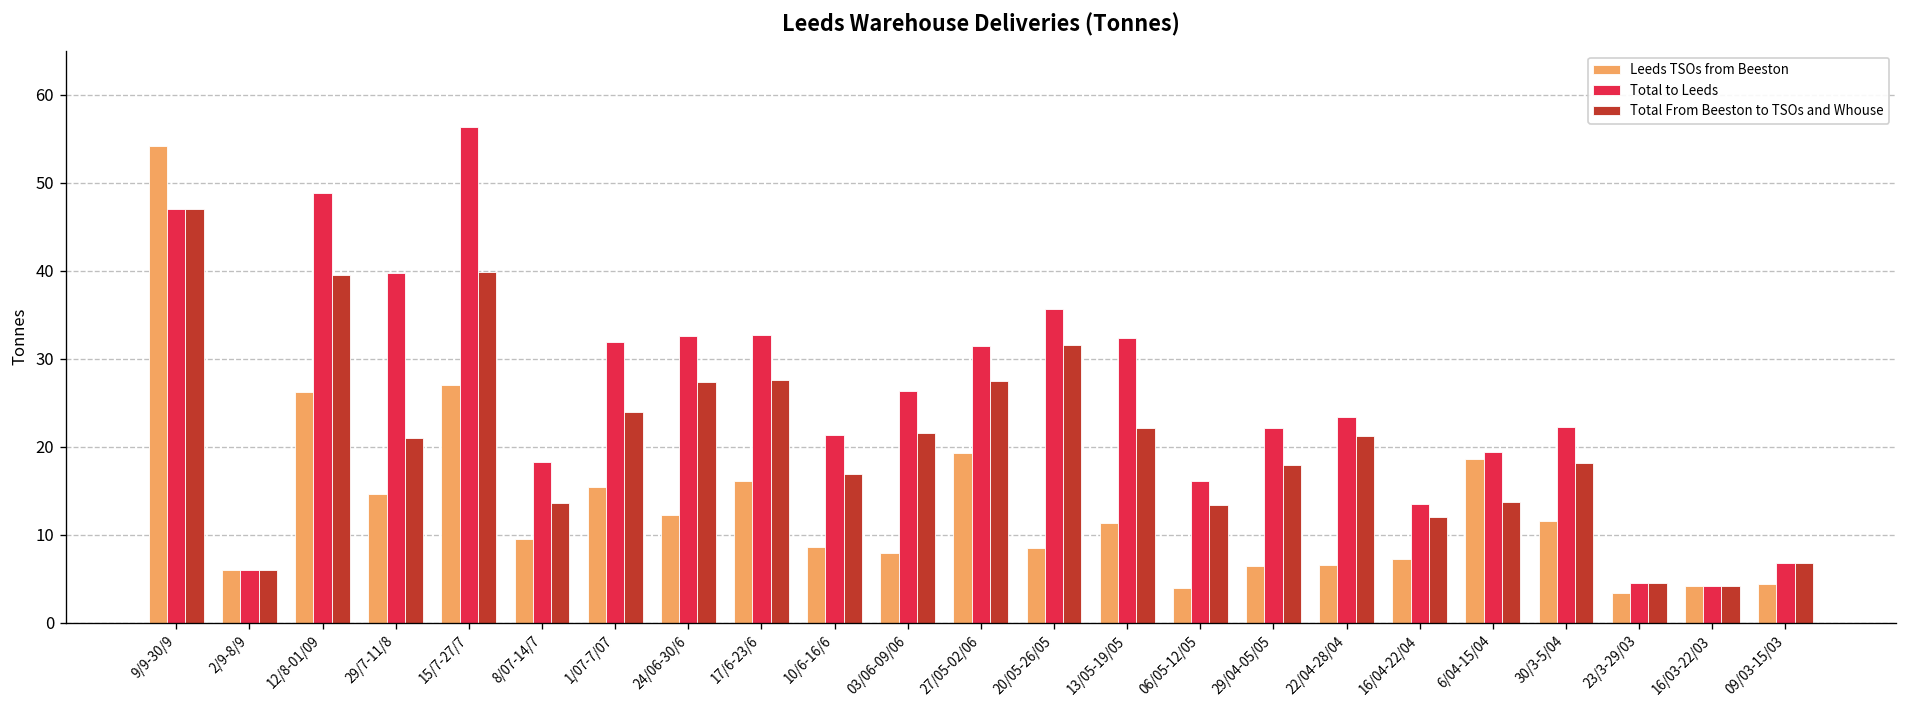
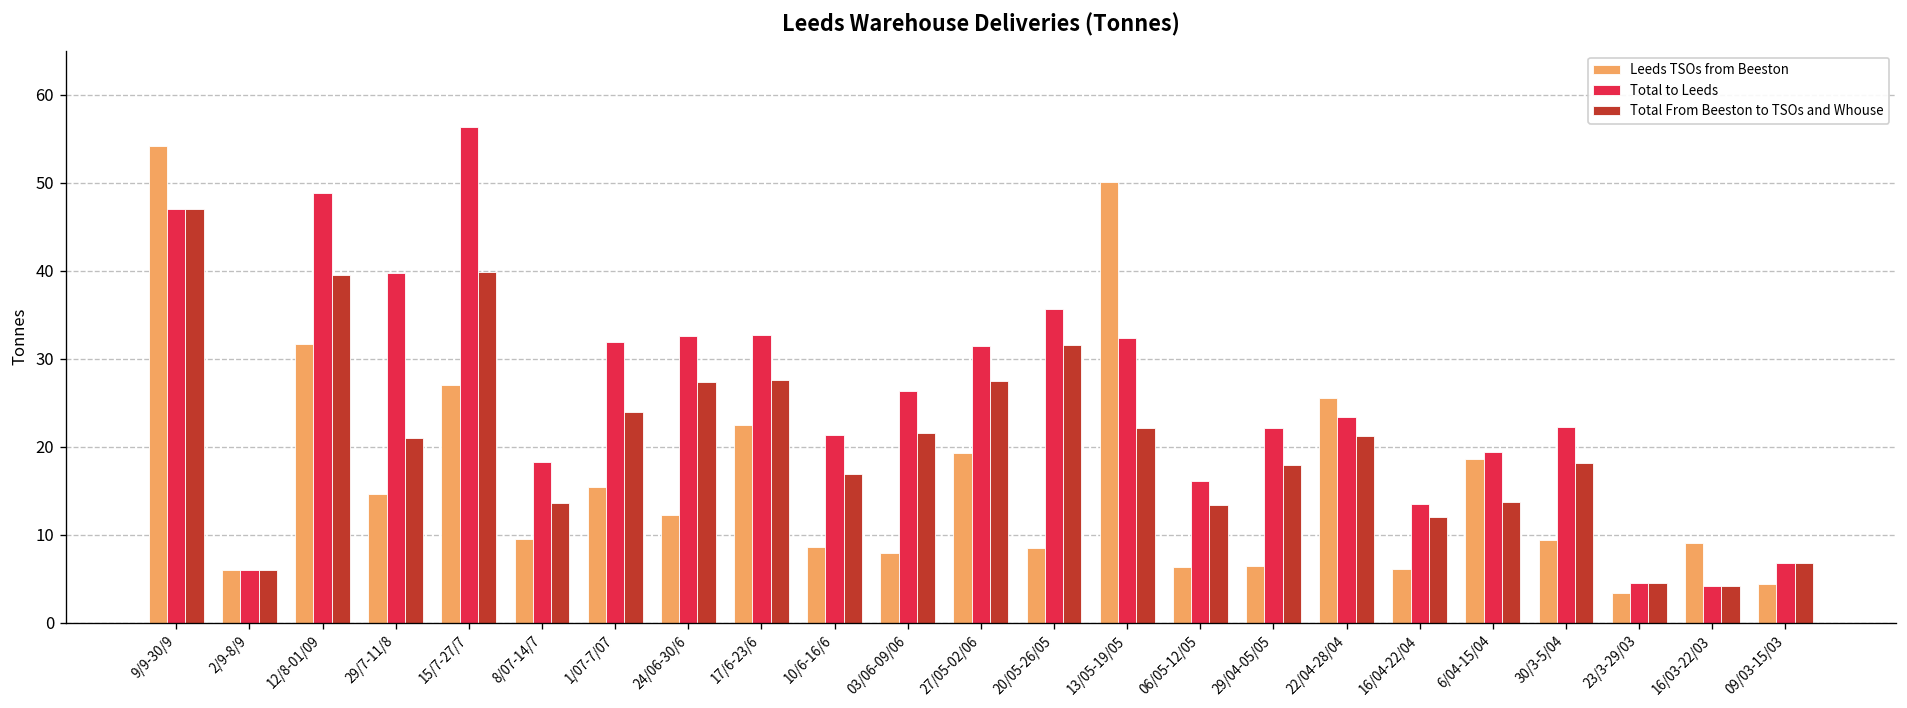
  {
    "Leeds TSOs from Beeston": {
      "9/9-30/9": 54,
      "2/9-8/9": 6,
-     "12/8-01/09": 26,
+     "12/8-01/09": 32,
      "29/7-11/8": 15,
      "15/7-27/7": 27,
      "8/07-14/7": 9,
      "1/07-7/07": 15,
      "24/06-30/6": 12,
-     "17/6-23/6": 16,
+     "17/6-23/6": 23,
      "10/6-16/6": 9,
      "03/06-09/06": 8,
      "27/05-02/06": 19,
      "20/05-26/05": 9,
-     "13/05-19/05": 11,
-     "06/05-12/05": 4,
+     "13/05-19/05": 50,
+     "06/05-12/05": 6,
      "29/04-05/05": 6,
-     "22/04-28/04": 7,
-     "16/04-22/04": 7,
+     "22/04-28/04": 26,
+     "16/04-22/04": 6,
      "6/04-15/04": 19,
-     "30/3-5/04": 12,
+     "30/3-5/04": 9,
      "23/3-29/03": 3,
-     "16/03-22/03": 4,
+     "16/03-22/03": 9,
      "09/03-15/03": 4
    }
  }
